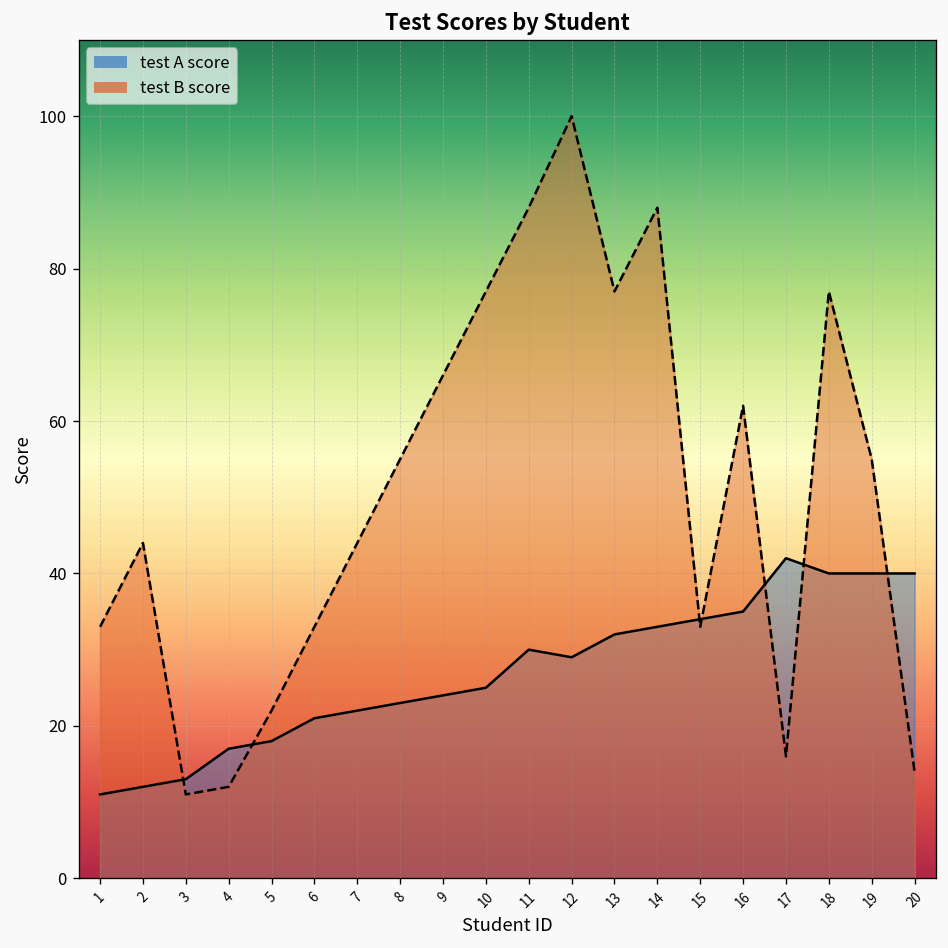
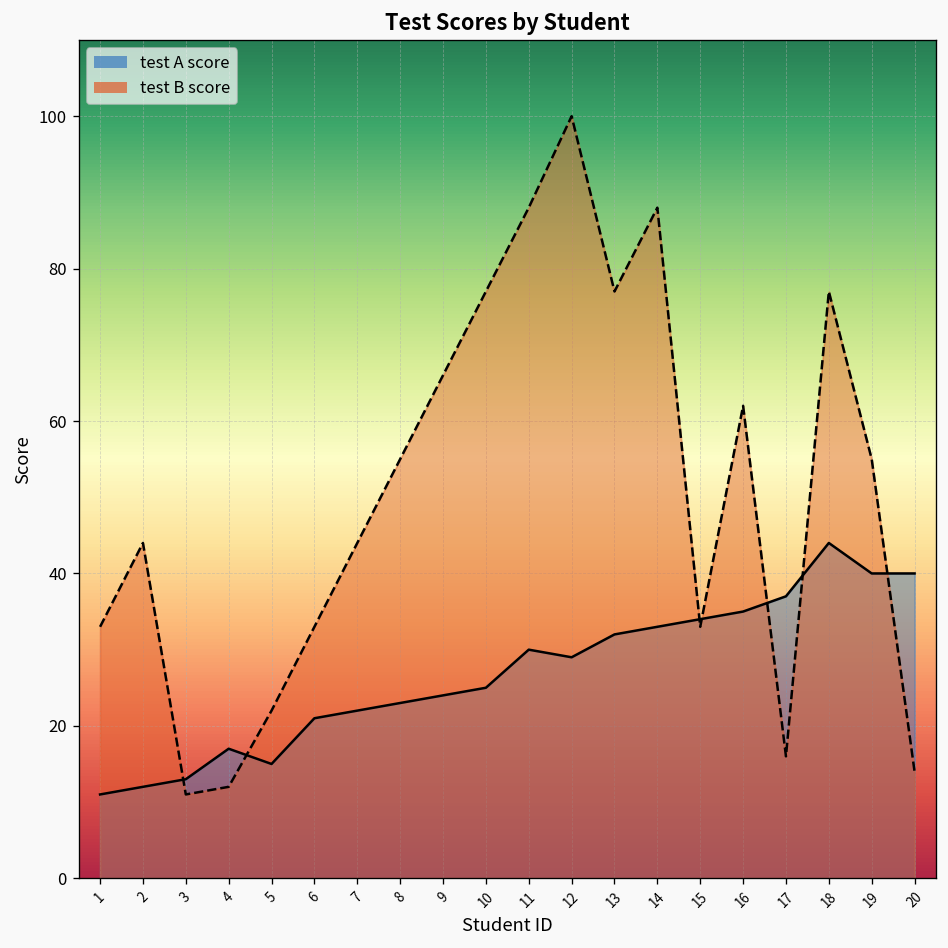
  {
    "test A score": {
      "1": 11,
      "2": 12,
      "3": 13,
      "4": 17,
-     "5": 18,
+     "5": 15,
      "6": 21,
      "7": 22,
      "8": 23,
      "9": 24,
      "10": 25,
      "11": 30,
      "12": 29,
      "13": 32,
      "14": 33,
      "15": 34,
      "16": 35,
-     "17": 42,
-     "18": 40,
+     "17": 37,
+     "18": 44,
      "19": 40,
      "20": 40
    },
    "test B score": {
      "1": 33,
      "2": 44,
      "3": 11,
      "4": 12,
      "5": 22,
      "6": 33,
      "7": 44,
      "8": 55,
      "9": 66,
      "10": 77,
      "11": 88,
      "12": 100,
      "13": 77,
      "14": 88,
      "15": 33,
      "16": 62,
      "17": 16,
      "18": 77,
      "19": 55,
      "20": 14
    }
  }
